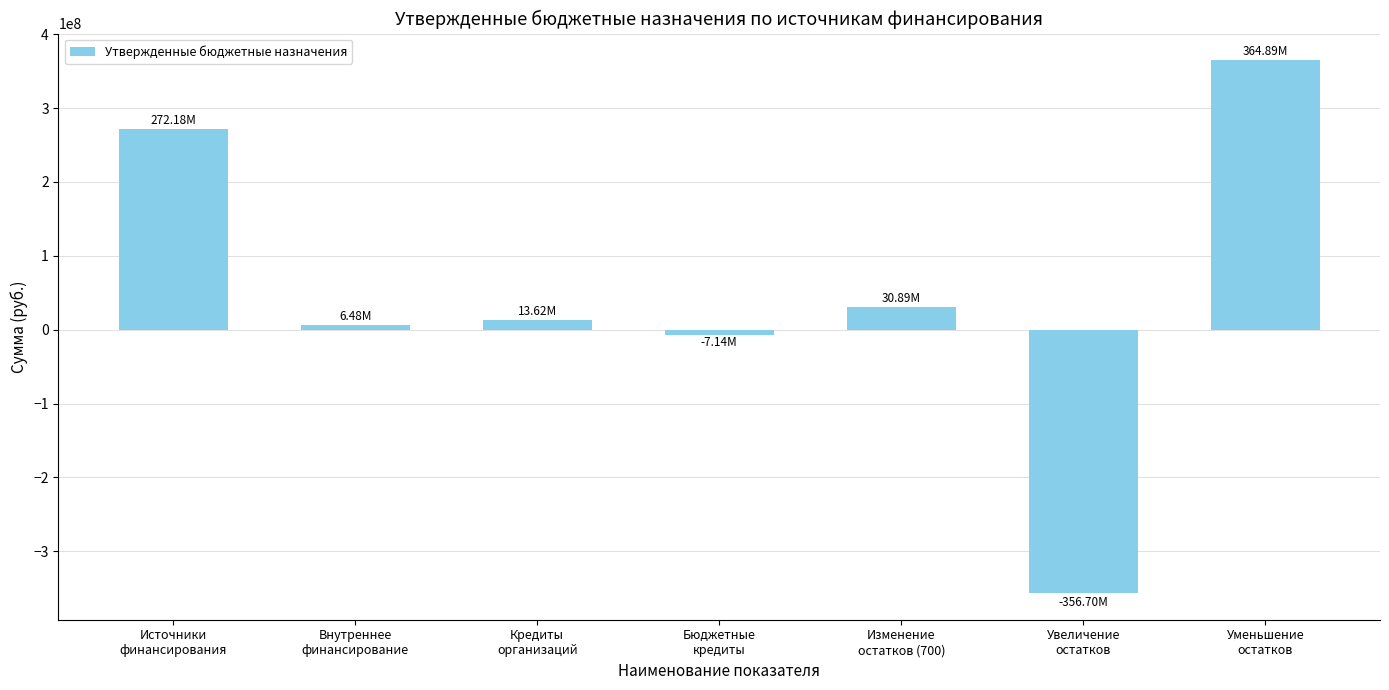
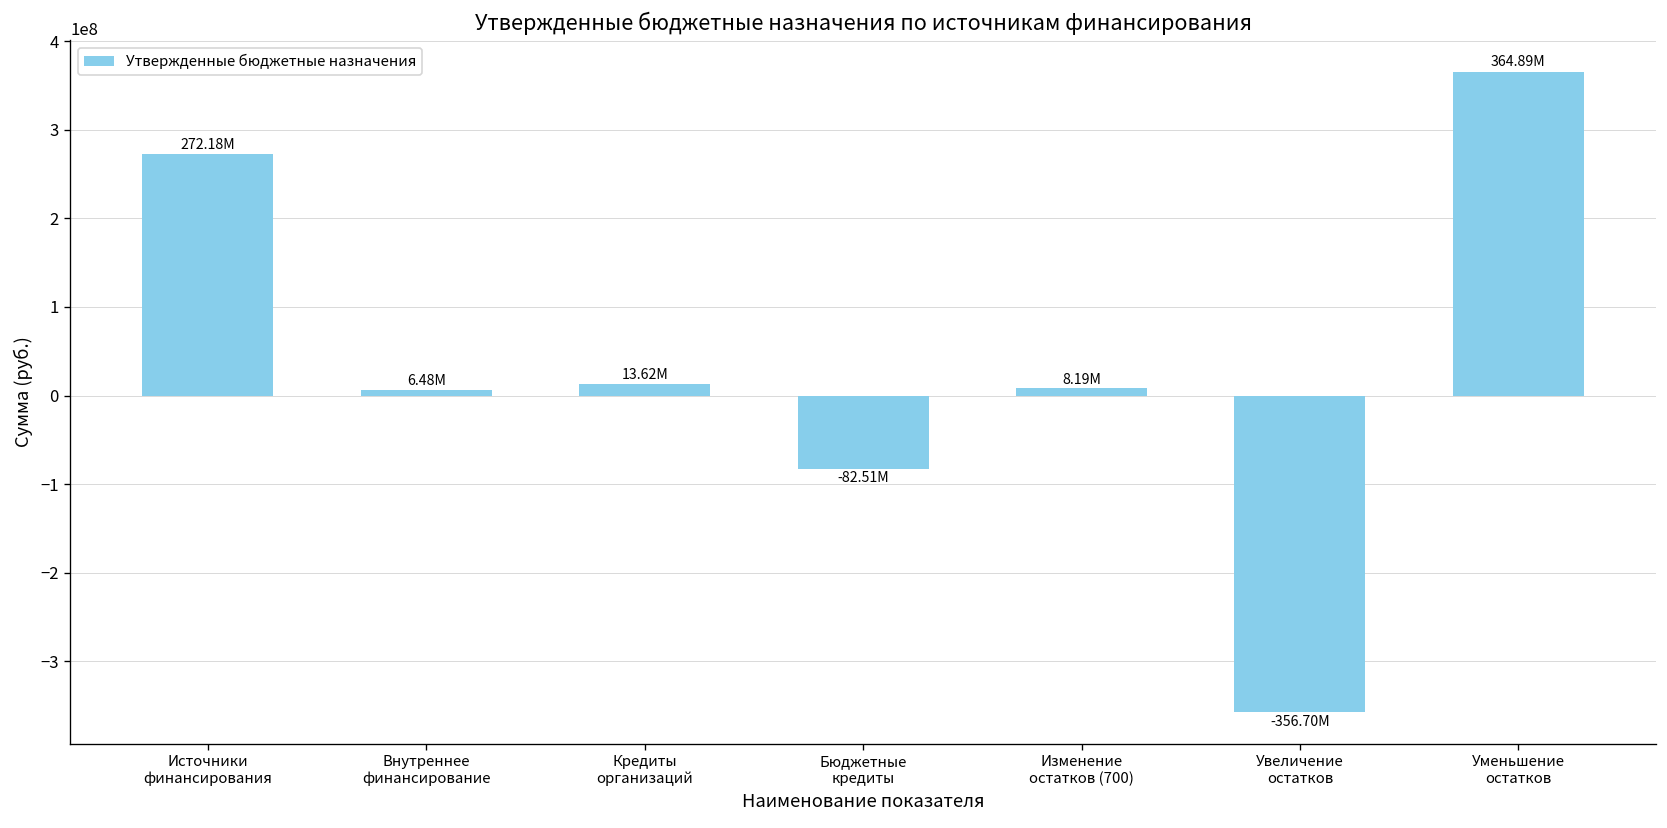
  {
    "Источники финансирования": "272.18M",
    "Внутреннее финансирование": "6.48M",
    "Кредиты организаций": "13.62M",
-   "Бюджетные кредиты": "-7.14M",
-   "Изменение остатков (700)": "30.89M",
+   "Бюджетные кредиты": "-82.51M",
+   "Изменение остатков (700)": "8.19M",
    "Увеличение остатков": "-356.70M",
    "Уменьшение остатков": "364.89M"
  }
